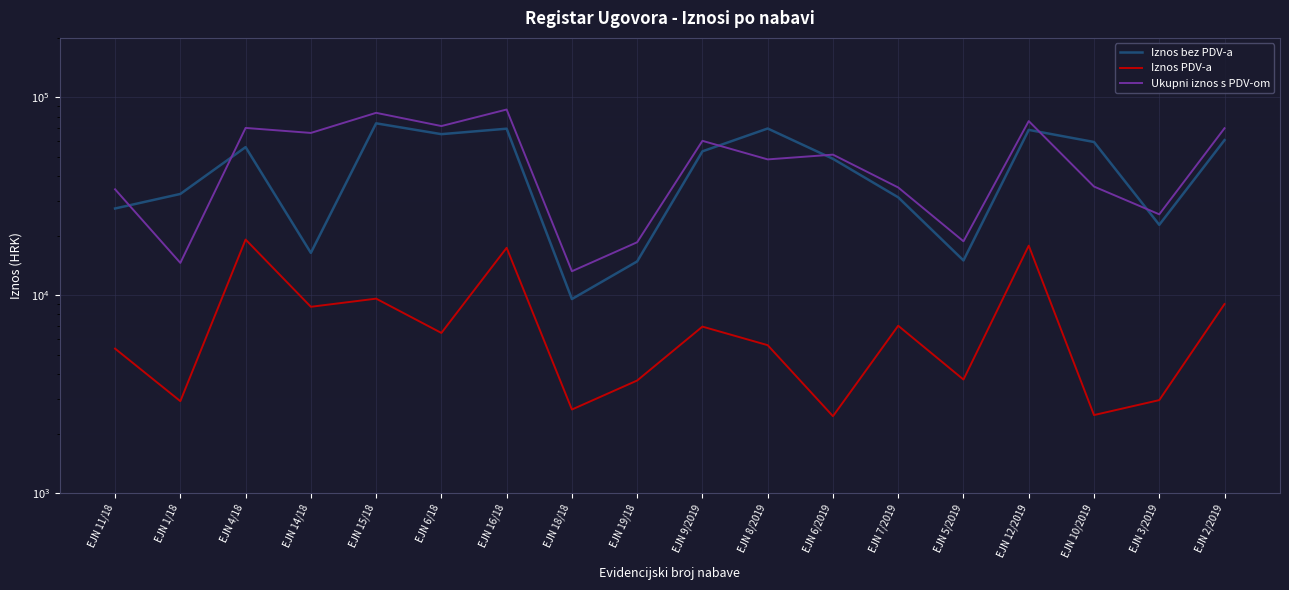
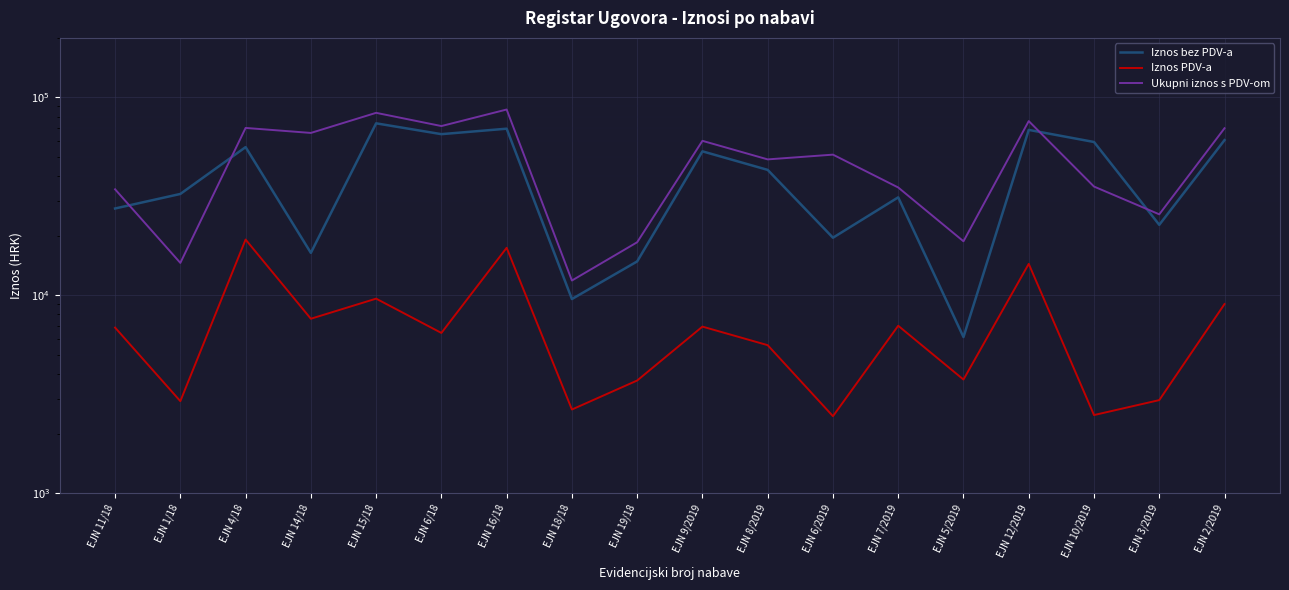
  {
    "Iznos bez PDV-a": {
      "EJN 11/18": 27000,
      "EJN 1/18": 33000,
      "EJN 4/18": 56000,
      "EJN 14/18": 16000,
      "EJN 15/18": 74000,
      "EJN 6/18": 65000,
      "EJN 16/18": 70000,
      "EJN 18/18": 10000,
      "EJN 19/18": 15000,
      "EJN 9/2019": 53000,
-     "EJN 8/2019": 70000,
-     "EJN 6/2019": 49000,
+     "EJN 8/2019": 43000,
+     "EJN 6/2019": 20000,
      "EJN 7/2019": 31000,
-     "EJN 5/2019": 15000,
+     "EJN 5/2019": 6100,
      "EJN 12/2019": 69000,
      "EJN 10/2019": 60000,
      "EJN 3/2019": 23000,
      "EJN 2/2019": 61000
    },
    "Iznos PDV-a": {
-     "EJN 11/18": 5400,
+     "EJN 11/18": 6900,
      "EJN 1/18": 2900,
      "EJN 4/18": 19000,
-     "EJN 14/18": 9000,
+     "EJN 14/18": 7600,
      "EJN 15/18": 10000,
      "EJN 6/18": 6400,
      "EJN 16/18": 17000,
      "EJN 18/18": 2600,
      "EJN 19/18": 3700,
      "EJN 9/2019": 6900,
      "EJN 8/2019": 5600,
      "EJN 6/2019": 2400,
      "EJN 7/2019": 7000,
      "EJN 5/2019": 3700,
-     "EJN 12/2019": 18000,
+     "EJN 12/2019": 14000,
      "EJN 10/2019": 2500,
      "EJN 3/2019": 3000,
      "EJN 2/2019": 9000
    },
    "Ukupni iznos s PDV-om": {
      "EJN 11/18": 34000,
      "EJN 1/18": 15000,
      "EJN 4/18": 70000,
      "EJN 14/18": 66000,
      "EJN 15/18": 84000,
      "EJN 6/18": 72000,
      "EJN 16/18": 90000,
-     "EJN 18/18": 13000,
+     "EJN 18/18": 12000,
      "EJN 19/18": 19000,
      "EJN 9/2019": 60000,
      "EJN 8/2019": 49000,
      "EJN 6/2019": 51000,
      "EJN 7/2019": 35000,
      "EJN 5/2019": 19000,
      "EJN 12/2019": 76000,
      "EJN 10/2019": 35000,
      "EJN 3/2019": 26000,
      "EJN 2/2019": 70000
    }
  }
